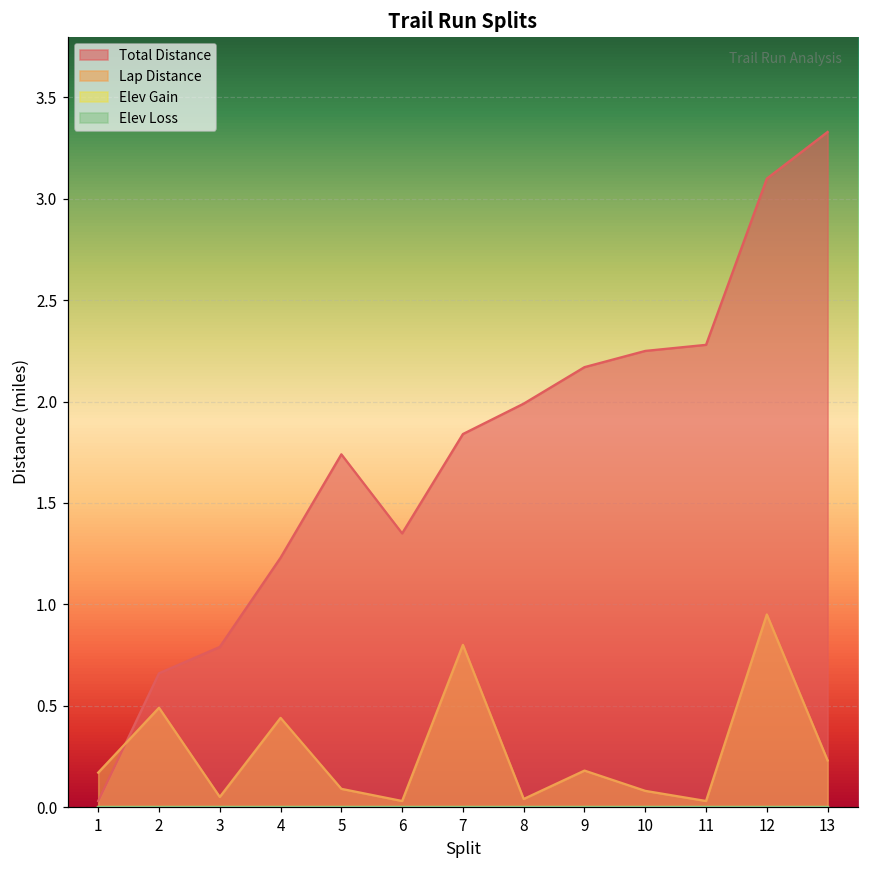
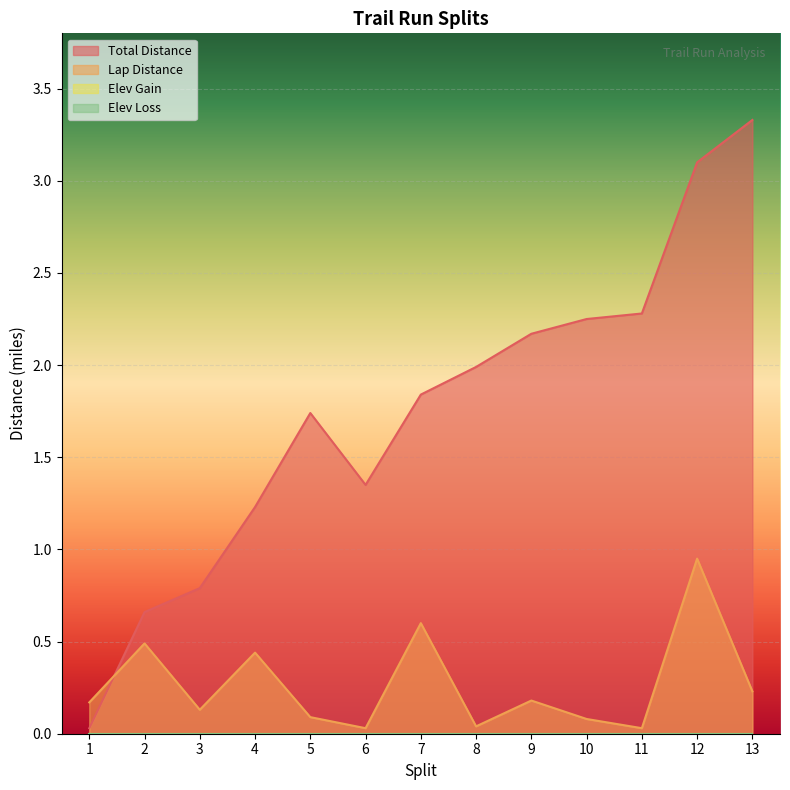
  {
    "Total Distance": {
      "1": 0.03,
      "2": 0.66,
      "3": 0.79,
      "4": 1.23,
      "5": 1.74,
      "6": 1.35,
      "7": 1.84,
      "8": 1.99,
      "9": 2.17,
      "10": 2.25,
      "11": 2.28,
      "12": 3.10,
      "13": 3.33
    },
    "Lap Distance": {
      "1": 0.17,
      "2": 0.49,
-     "3": 0.05,
+     "3": 0.13,
      "4": 0.44,
      "5": 0.09,
      "6": 0.03,
-     "7": 0.8,
+     "7": 0.6,
      "8": 0.04,
      "9": 0.18,
      "10": 0.08,
      "11": 0.03,
      "12": 0.95,
      "13": 0.23
    },
    "Elev Loss": {
      "1": 0.00,
      "2": 0.00,
      "3": 0.00,
      "4": 0.00,
      "5": 0.00,
      "6": 0.00,
      "7": 0.00,
      "8": 0.00,
      "9": 0.00,
      "10": 0.00,
      "11": 0.00,
      "12": 0.00,
      "13": 0.00
    }
  }
